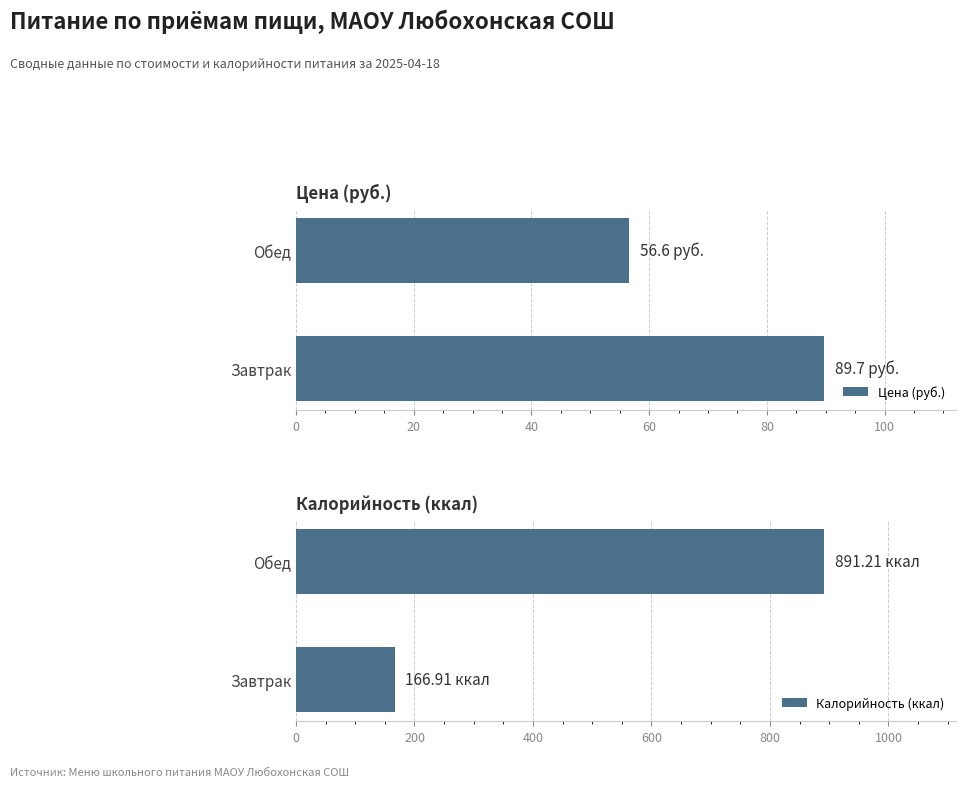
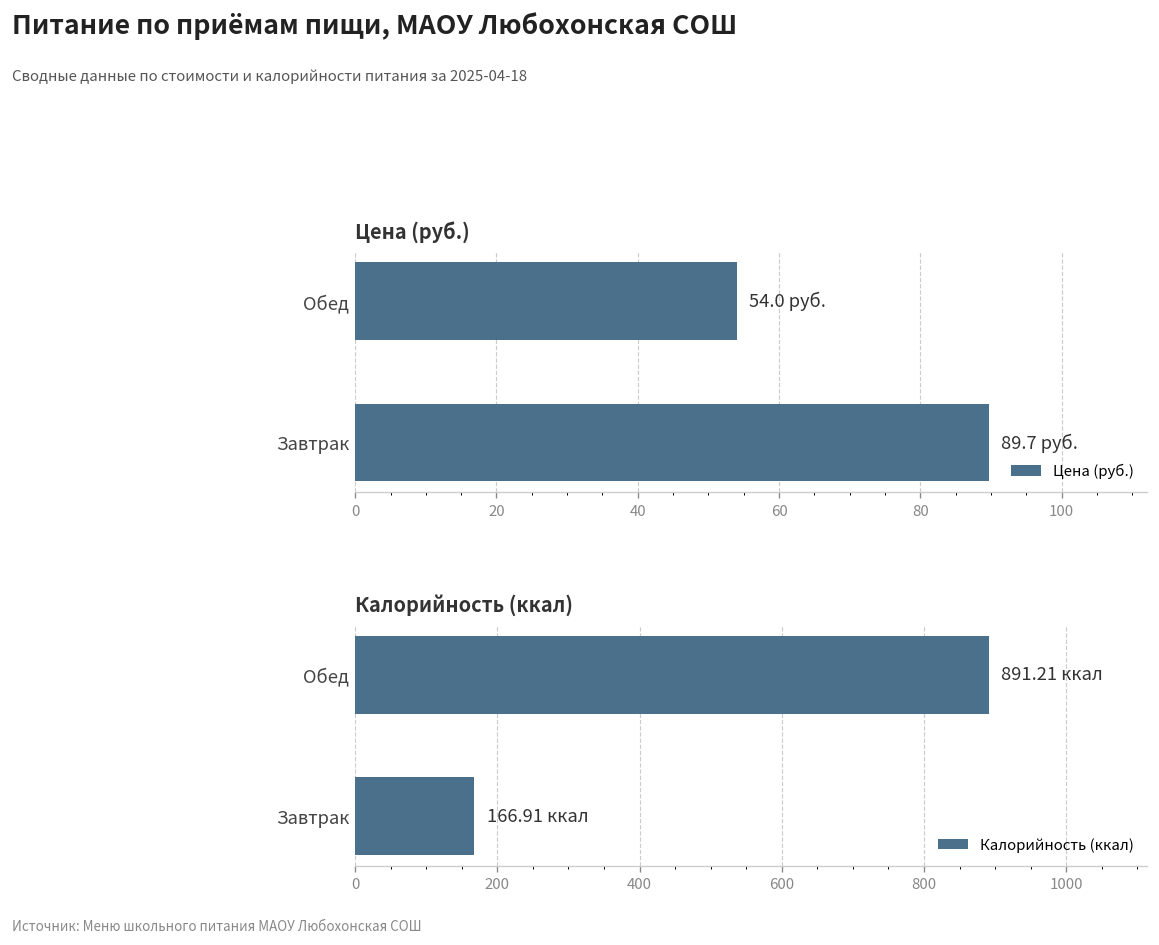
  {
    "Цена (руб.)": {
-     "Обед": 56.6,
+     "Обед": 54.0,
      "Завтрак": 89.7
    },
    "Калорийность (ккал)": {
      "Обед": 891.21,
      "Завтрак": 166.91
    }
  }
